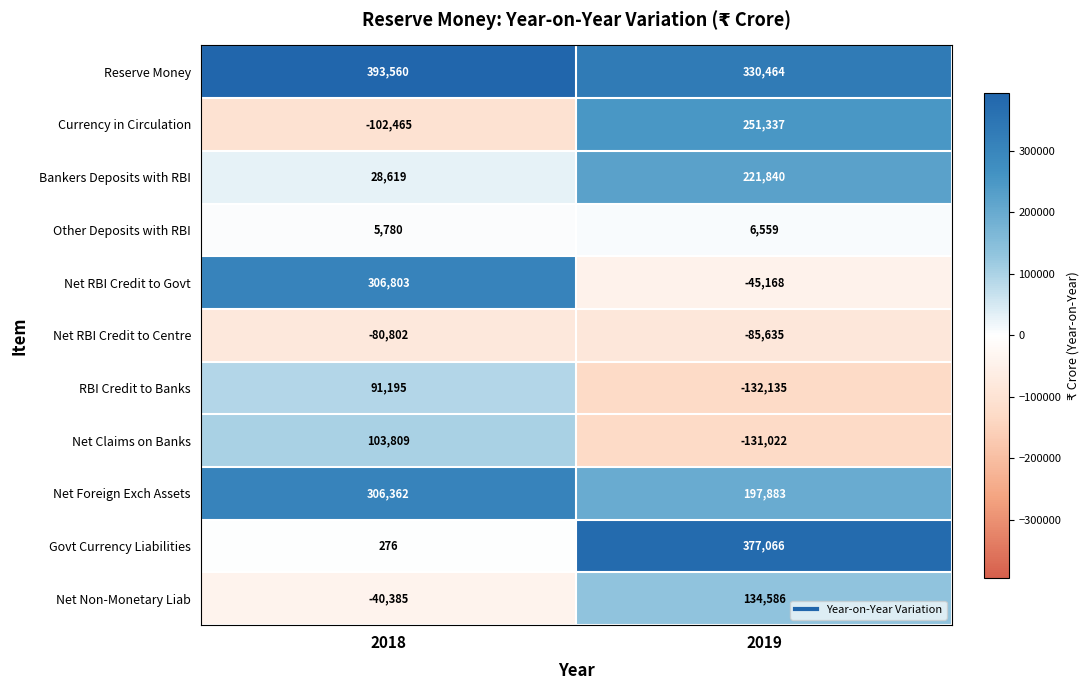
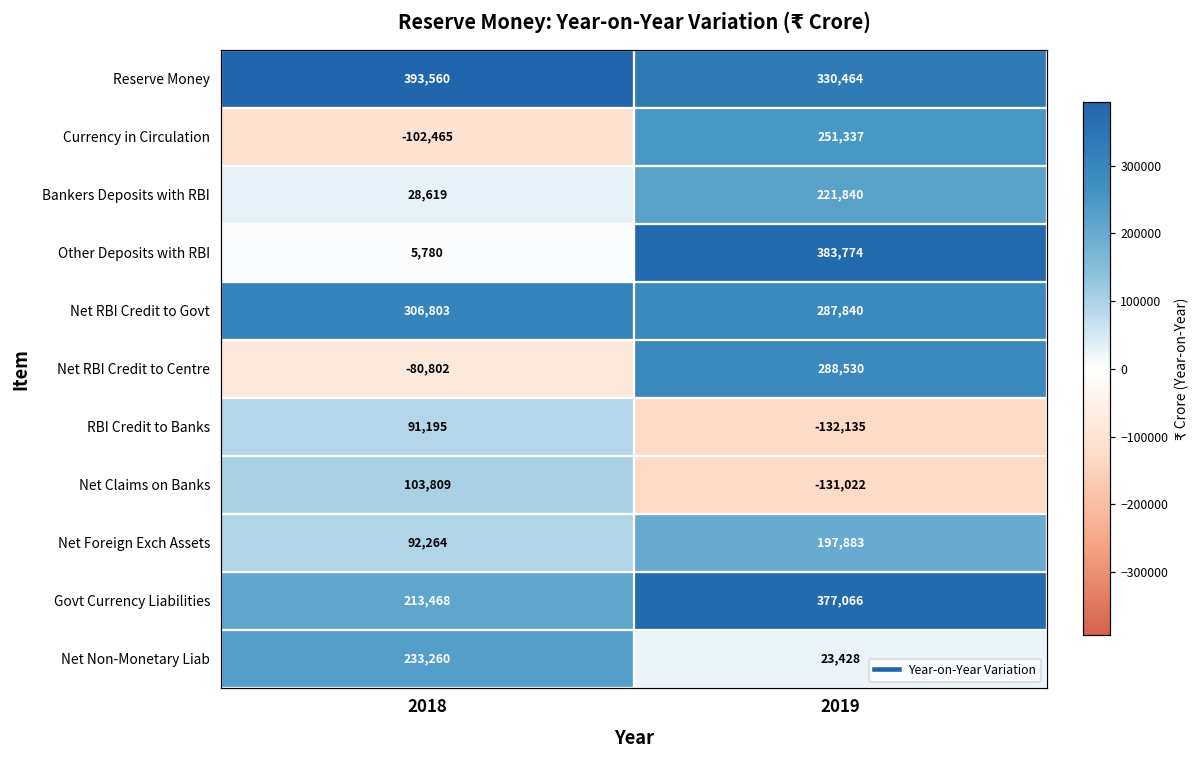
  {
    "Reserve Money": {
      "2018": "393,560",
      "2019": "330,464"
    },
    "Currency in Circulation": {
      "2018": "-102,465",
      "2019": "251,337"
    },
    "Bankers Deposits with RBI": {
      "2018": "28,619",
      "2019": "221,840"
    },
    "Other Deposits with RBI": {
      "2018": "5,780",
-     "2019": "6,559"
+     "2019": "383,774"
    },
    "Net RBI Credit to Govt": {
      "2018": "306,803",
-     "2019": "-45,168"
+     "2019": "287,840"
    },
    "Net RBI Credit to Centre": {
      "2018": "-80,802",
-     "2019": "-85,635"
+     "2019": "288,530"
    },
    "RBI Credit to Banks": {
      "2018": "91,195",
      "2019": "-132,135"
    },
    "Net Claims on Banks": {
      "2018": "103,809",
      "2019": "-131,022"
    },
    "Net Foreign Exch Assets": {
-     "2018": "306,362",
+     "2018": "92,264",
      "2019": "197,883"
    },
    "Govt Currency Liabilities": {
-     "2018": "276",
+     "2018": "213,468",
      "2019": "377,066"
    },
    "Net Non-Monetary Liab": {
-     "2018": "-40,385",
-     "2019": "134,586"
+     "2018": "233,260",
+     "2019": "23,428"
    }
  }
